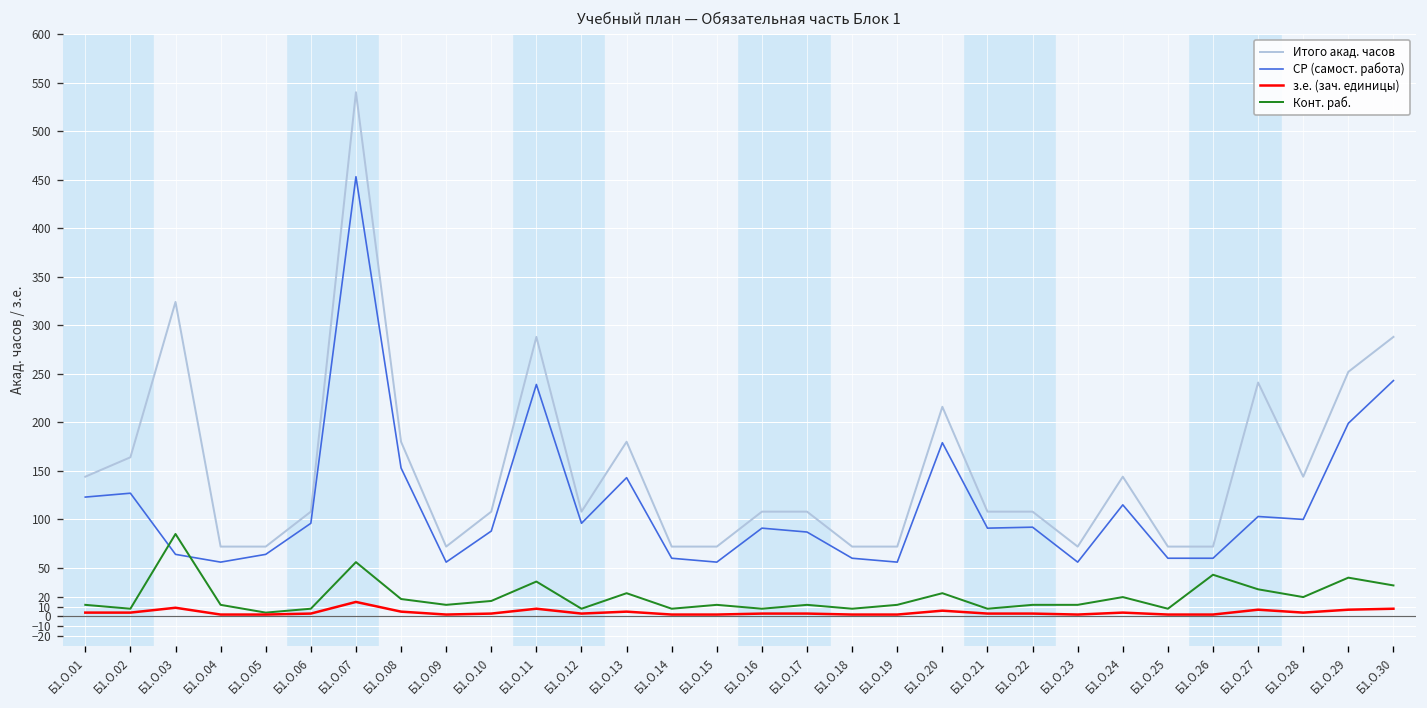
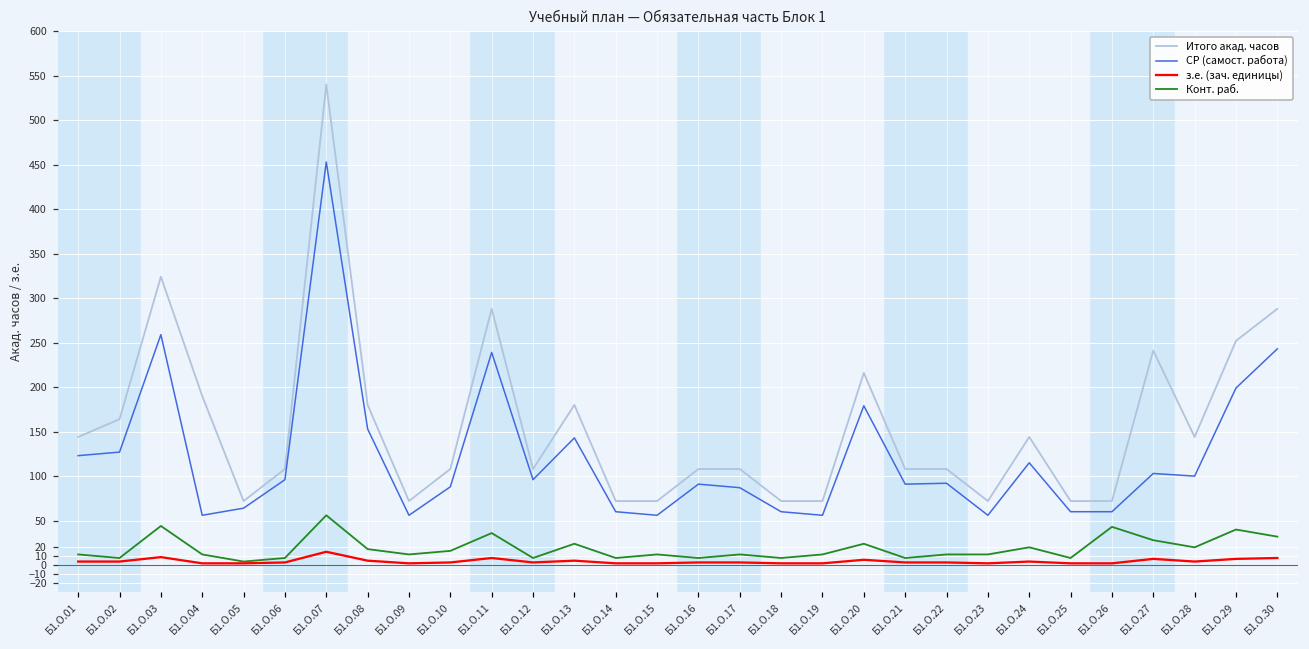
  {
    "Итого акад. часов": {
      "Б1.О.01": 140,
      "Б1.О.02": 160,
      "Б1.О.03": 320,
-     "Б1.О.04": 70,
+     "Б1.О.04": 190,
      "Б1.О.05": 70,
      "Б1.О.06": 110,
      "Б1.О.07": 540,
      "Б1.О.08": 180,
      "Б1.О.09": 70,
      "Б1.О.10": 110,
      "Б1.О.11": 290,
      "Б1.О.12": 110,
      "Б1.О.13": 180,
      "Б1.О.14": 70,
      "Б1.О.15": 70,
      "Б1.О.16": 110,
      "Б1.О.17": 110,
      "Б1.О.18": 70,
      "Б1.О.19": 70,
      "Б1.О.20": 220,
      "Б1.О.21": 110,
      "Б1.О.22": 110,
      "Б1.О.23": 70,
      "Б1.О.24": 140,
      "Б1.О.25": 70,
      "Б1.О.26": 70,
      "Б1.О.27": 240,
      "Б1.О.28": 140,
      "Б1.О.29": 250,
      "Б1.О.30": 290
    },
    "СР (самост. работа)": {
      "Б1.О.01": 120,
      "Б1.О.02": 130,
-     "Б1.О.03": 60,
+     "Б1.О.03": 260,
      "Б1.О.04": 60,
      "Б1.О.05": 60,
      "Б1.О.06": 100,
      "Б1.О.07": 450,
      "Б1.О.08": 150,
      "Б1.О.09": 60,
      "Б1.О.10": 90,
      "Б1.О.11": 240,
      "Б1.О.12": 100,
      "Б1.О.13": 140,
      "Б1.О.14": 60,
      "Б1.О.15": 60,
      "Б1.О.16": 90,
      "Б1.О.17": 90,
      "Б1.О.18": 60,
      "Б1.О.19": 60,
      "Б1.О.20": 180,
      "Б1.О.21": 90,
      "Б1.О.22": 90,
      "Б1.О.23": 60,
      "Б1.О.24": 120,
      "Б1.О.25": 60,
      "Б1.О.26": 60,
      "Б1.О.27": 100,
      "Б1.О.28": 100,
      "Б1.О.29": 200,
      "Б1.О.30": 240
    },
    "з.е. (зач. единицы)": {
      "Б1.О.01": 0,
      "Б1.О.02": 0,
      "Б1.О.03": 10,
      "Б1.О.04": 0,
      "Б1.О.06": 0,
      "Б1.О.07": 20,
      "Б1.О.08": 10,
      "Б1.О.09": 0,
      "Б1.О.10": 0,
      "Б1.О.11": 10,
      "Б1.О.12": 0,
      "Б1.О.13": 10,
      "Б1.О.14": 0,
      "Б1.О.15": 0,
      "Б1.О.16": 0,
      "Б1.О.17": 0,
      "Б1.О.18": 0,
      "Б1.О.19": 0,
      "Б1.О.20": 10,
      "Б1.О.21": 0,
      "Б1.О.22": 0,
      "Б1.О.23": 0,
      "Б1.О.24": 0,
      "Б1.О.25": 0,
      "Б1.О.26": 0,
      "Б1.О.27": 10,
      "Б1.О.28": 0,
      "Б1.О.29": 10,
      "Б1.О.30": 10
    },
    "Конт. раб.": {
      "Б1.О.01": 10,
      "Б1.О.02": 10,
-     "Б1.О.03": 90,
+     "Б1.О.03": 40,
      "Б1.О.04": 10,
      "Б1.О.06": 10,
      "Б1.О.07": 60,
      "Б1.О.08": 20,
      "Б1.О.09": 10,
      "Б1.О.10": 20,
      "Б1.О.11": 40,
      "Б1.О.12": 10,
      "Б1.О.13": 20,
      "Б1.О.14": 10,
      "Б1.О.15": 10,
      "Б1.О.16": 10,
      "Б1.О.17": 10,
      "Б1.О.18": 10,
      "Б1.О.19": 10,
      "Б1.О.20": 20,
      "Б1.О.21": 10,
      "Б1.О.22": 10,
      "Б1.О.23": 10,
      "Б1.О.24": 20,
      "Б1.О.25": 10,
      "Б1.О.26": 40,
      "Б1.О.27": 30,
      "Б1.О.28": 20,
      "Б1.О.29": 40,
      "Б1.О.30": 30
    }
  }
